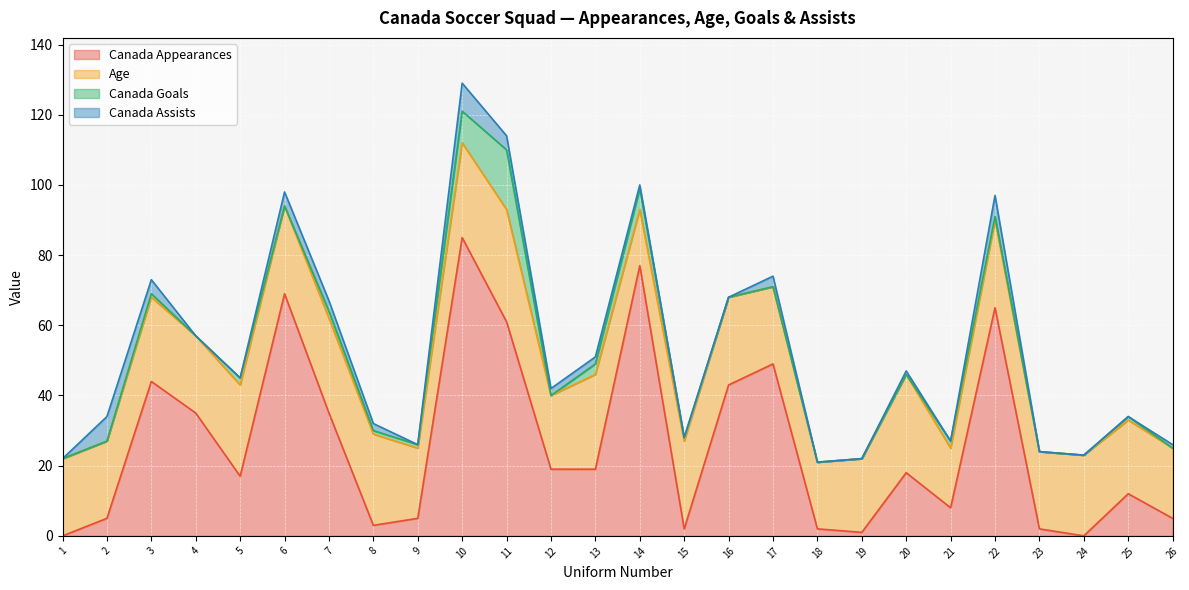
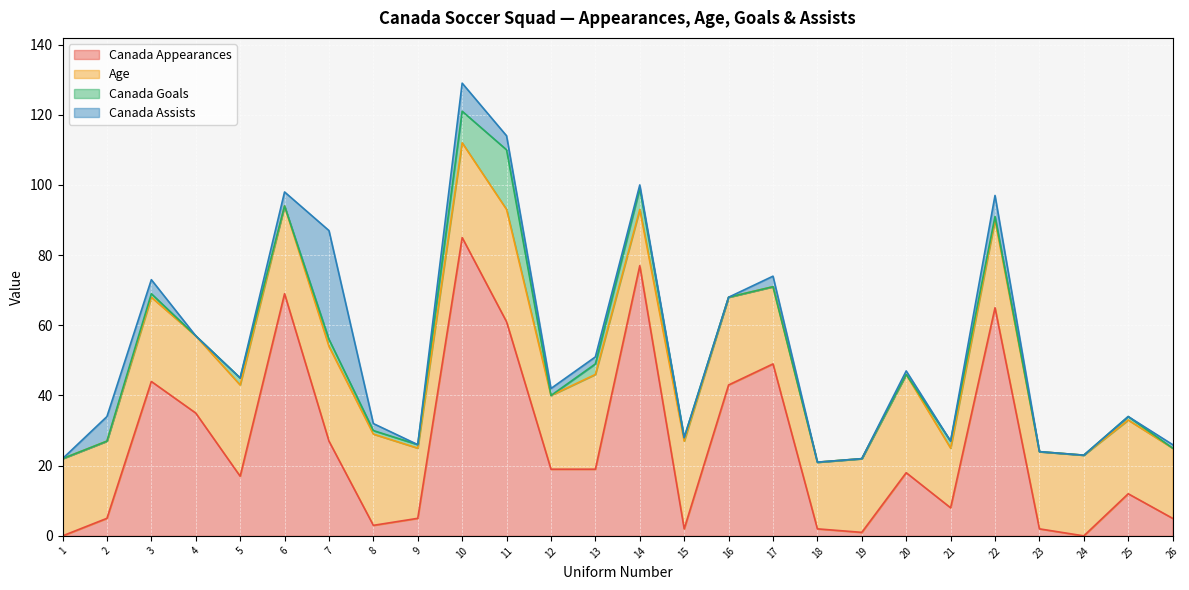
  {
    "Canada Appearances": {
      "1": 0,
      "2": 5,
      "3": 44,
      "4": 35,
      "5": 17,
      "6": 69,
-     "7": 35,
+     "7": 27,
      "8": 3,
      "9": 5,
      "10": 85,
      "11": 61,
      "12": 19,
      "13": 19,
      "14": 77,
      "15": 2,
      "16": 43,
      "17": 49,
      "18": 2,
      "19": 1,
      "20": 18,
      "21": 8,
      "22": 65,
      "23": 2,
      "24": 0,
      "25": 12,
      "26": 5
    },
    "Age": {
      "3": 24,
      "5": 26,
      "7": 27,
      "8": 26,
      "9": 20,
      "10": 27,
      "11": 32,
      "13": 27,
      "14": 16,
      "15": 25,
      "21": 17,
      "22": 25,
      "25": 21
    },
    "Canada Goals": {
      "3": 1,
      "7": 2,
      "8": 1,
      "10": 9,
      "11": 17,
      "13": 3,
      "14": 6,
      "22": 1
    },
    "Canada Assists": {
      "2": 7,
      "3": 4,
      "6": 4,
-     "7": 3,
+     "7": 31,
      "8": 2,
      "10": 8,
      "11": 4,
      "12": 2,
      "13": 2,
      "14": 1,
      "17": 3,
      "20": 1,
      "22": 6,
      "26": 1
    }
  }
